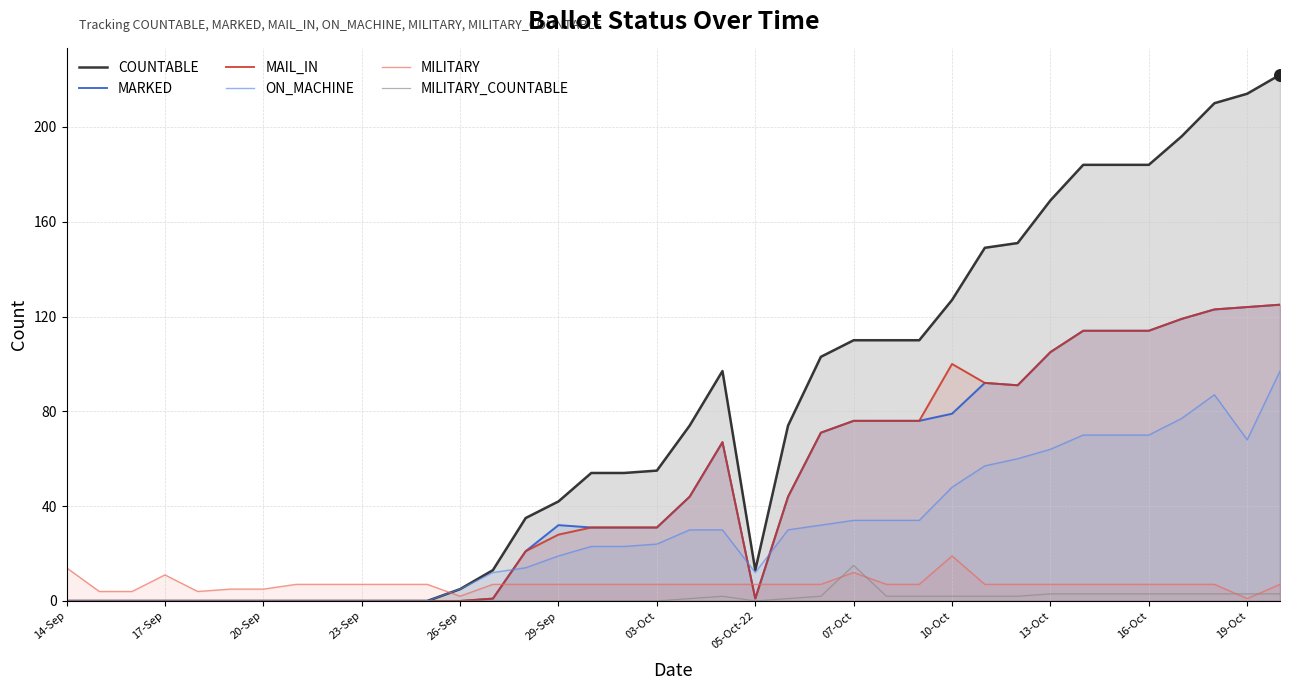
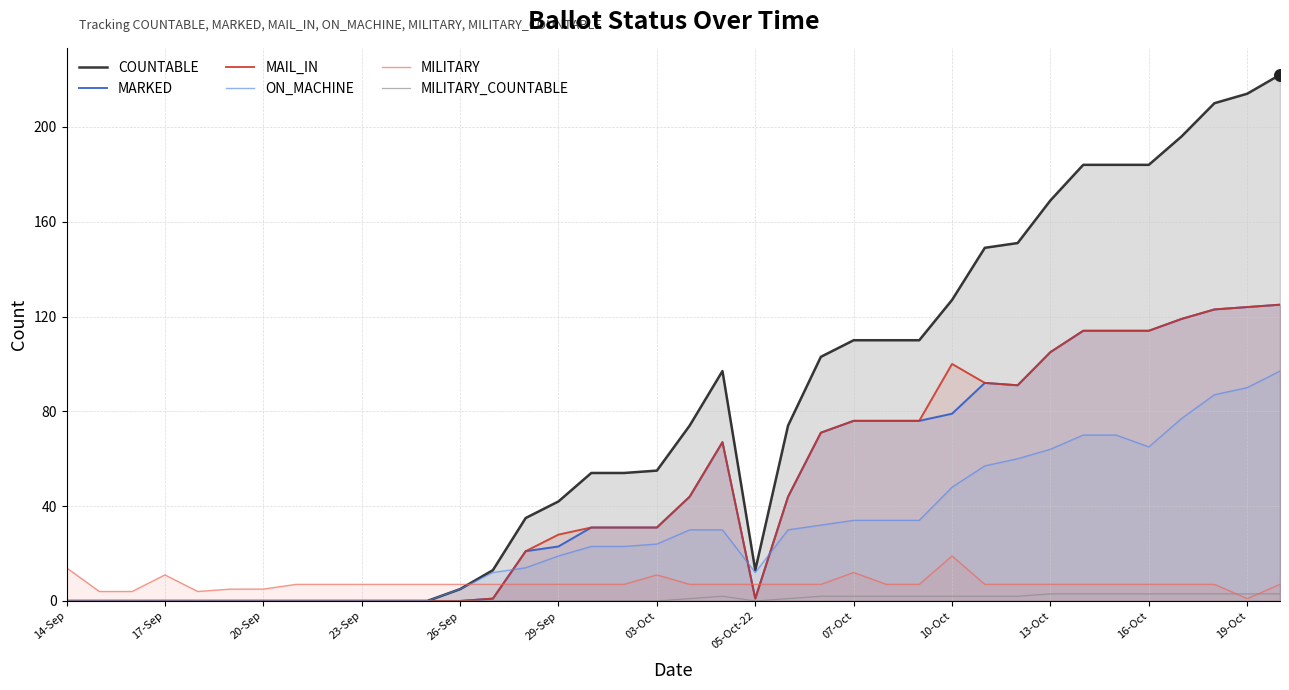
  {
    "MARKED": {
-     "29-Sep": 32,
+     "29-Sep": 23,
      "10-Oct": 79
    },
    "MAIL_IN": {
      "29-Sep": 28,
      "10-Oct": 100
    },
    "ON_MACHINE": {
      "29-Sep": 19,
      "03-Oct": 24,
      "07-Oct": 34,
      "10-Oct": 48,
      "13-Oct": 64,
-     "16-Oct": 70,
-     "19-Oct": 68
+     "16-Oct": 65,
+     "19-Oct": 90
    },
    "MILITARY": {
      "14-Sep": 14,
      "17-Sep": 11,
      "20-Sep": 5,
      "23-Sep": 7,
-     "26-Sep": 2,
+     "26-Sep": 7,
      "29-Sep": 7,
-     "03-Oct": 7,
+     "03-Oct": 11,
      "05-Oct-22": 7,
      "07-Oct": 12,
      "10-Oct": 19,
      "13-Oct": 7,
      "16-Oct": 7,
      "19-Oct": 1
    },
    "MILITARY_COUNTABLE": {
      "29-Sep": 0,
      "03-Oct": 0,
-     "07-Oct": 15,
+     "07-Oct": 2,
      "10-Oct": 2,
      "13-Oct": 3,
      "16-Oct": 3,
      "19-Oct": 3
    }
  }
